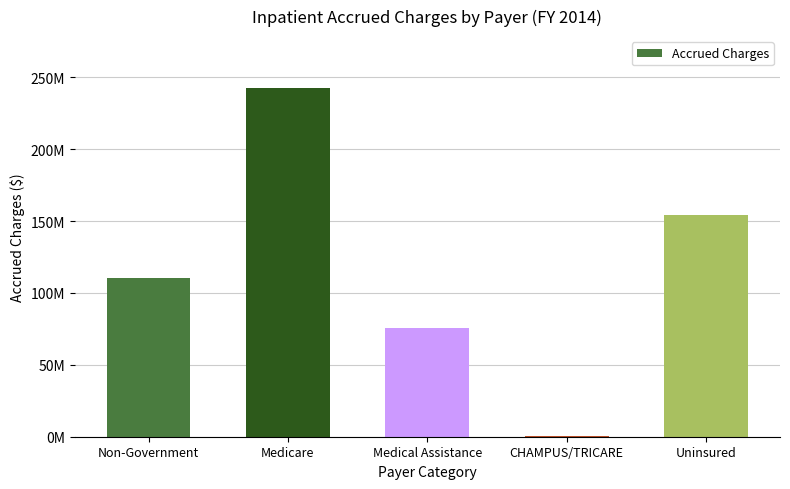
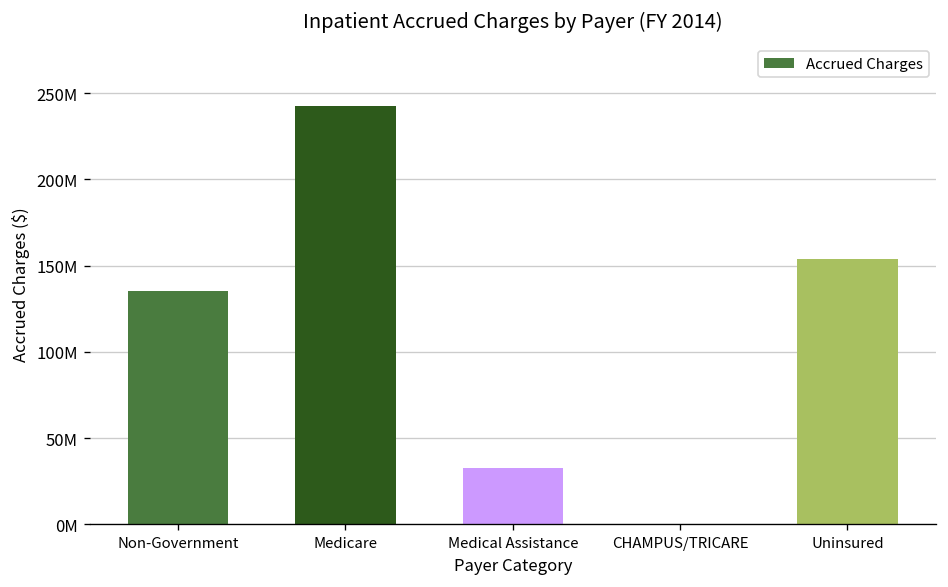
  {
-   "Non-Government": 110000000,
+   "Non-Government": 135000000,
    "Medicare": 242000000,
-   "Medical Assistance": 76000000,
+   "Medical Assistance": 33000000,
    "Uninsured": 154000000
  }
